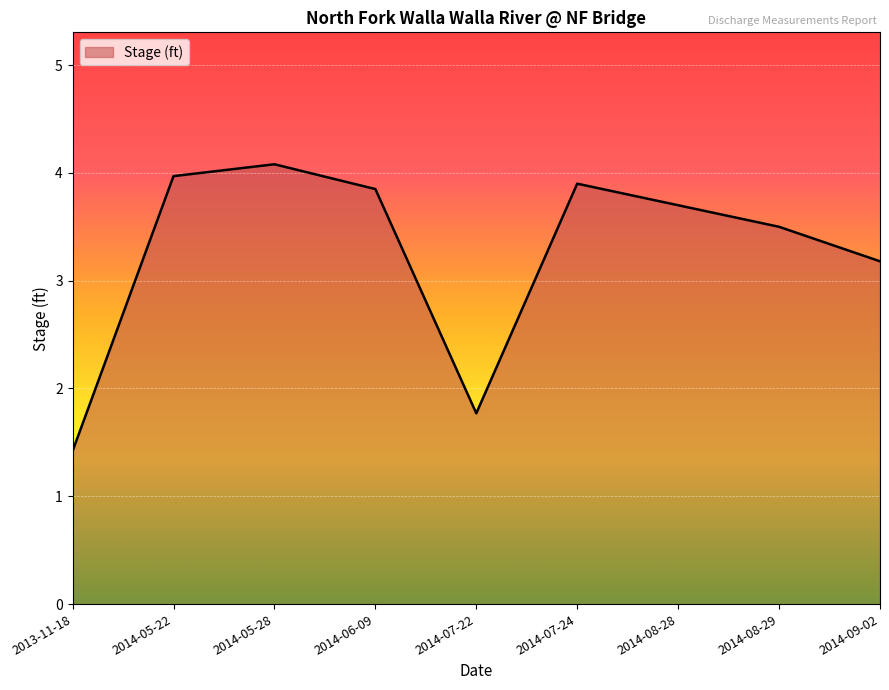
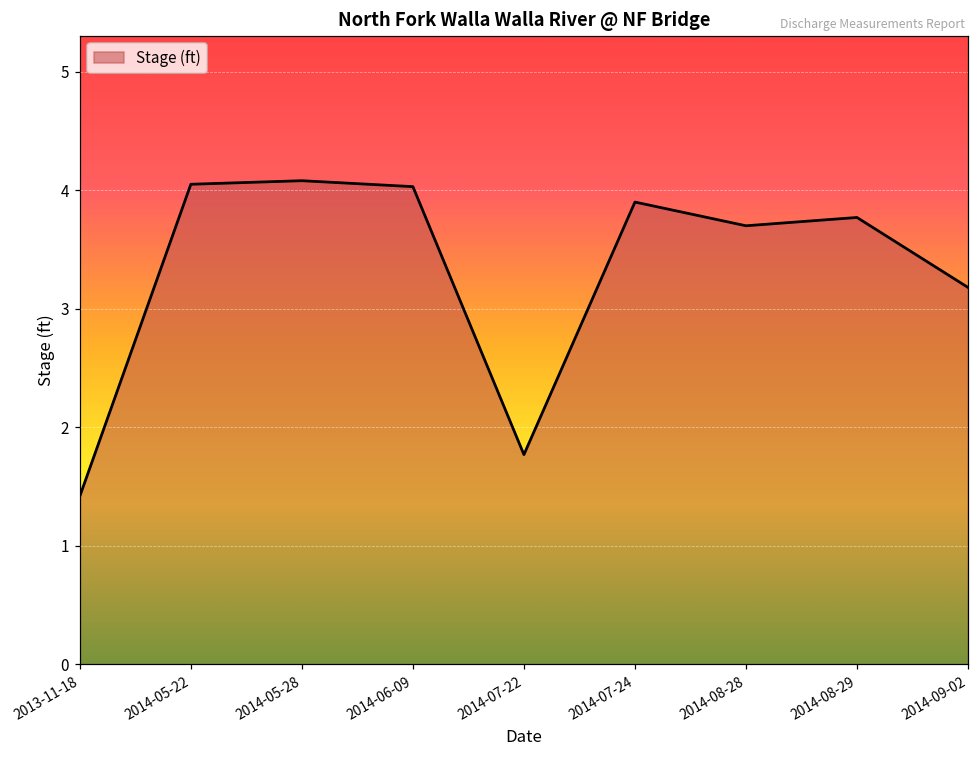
  {
    "2013-11-18": 1.42,
-   "2014-05-22": 3.97,
+   "2014-05-22": 4.05,
    "2014-05-28": 4.08,
-   "2014-06-09": 3.85,
+   "2014-06-09": 4.03,
    "2014-07-22": 1.77,
    "2014-07-24": 3.90,
    "2014-08-28": 3.70,
-   "2014-08-29": 3.50,
+   "2014-08-29": 3.77,
    "2014-09-02": 3.18
  }
